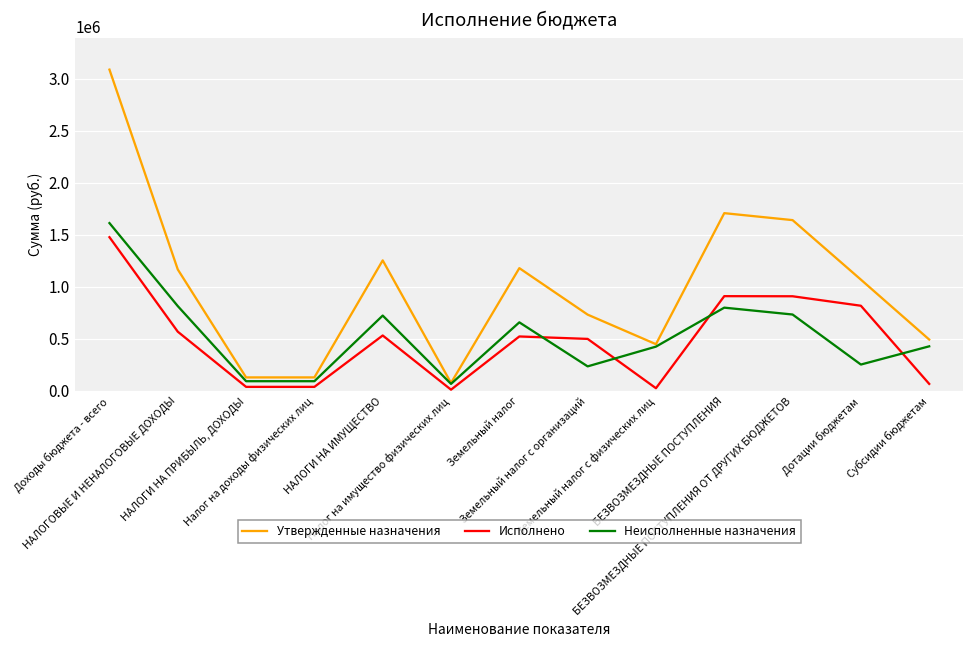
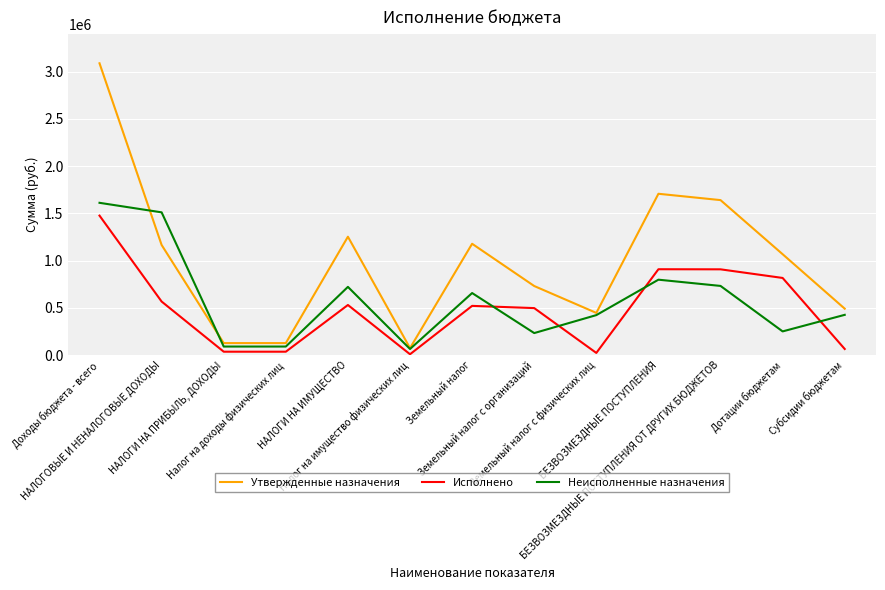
  {
    "Утвержденные назначения": {
      "Доходы бюджета - всего": 3100000,
      "НАЛОГОВЫЕ И НЕНАЛОГОВЫЕ ДОХОДЫ": 1200000,
      "НАЛОГИ НА ПРИБЫЛЬ, ДОХОДЫ": 100000,
      "Налог на доходы физических лиц": 100000,
      "НАЛОГИ НА ИМУЩЕСТВО": 1300000,
      "Земельный налог": 1200000,
      "Земельный налог с организаций": 700000,
      "БЕЗВОЗМЕЗДНЫЕ ПОСТУПЛЕНИЯ": 1700000,
      "БЕЗВОЗМЕЗДНЫЕ ПОСТУПЛЕНИЯ ОТ ДРУГИХ БЮДЖЕТОВ": 1600000,
      "Дотации бюджетам": 1100000,
      "Субсидии бюджетам": 500000
    },
    "Исполнено": {
      "Доходы бюджета - всего": 1500000,
      "НАЛОГОВЫЕ И НЕНАЛОГОВЫЕ ДОХОДЫ": 600000,
      "НАЛОГИ НА ПРИБЫЛЬ, ДОХОДЫ": 0,
      "Налог на доходы физических лиц": 0,
      "НАЛОГИ НА ИМУЩЕСТВО": 500000,
      "Налог на имущество физических лиц": 0,
      "Земельный налог": 500000,
      "Земельный налог с организаций": 500000,
      "Земельный налог с физических лиц": 0,
      "БЕЗВОЗМЕЗДНЫЕ ПОСТУПЛЕНИЯ": 900000,
      "БЕЗВОЗМЕЗДНЫЕ ПОСТУПЛЕНИЯ ОТ ДРУГИХ БЮДЖЕТОВ": 900000,
      "Дотации бюджетам": 800000,
      "Субсидии бюджетам": 100000
    },
    "Неисполненные назначения": {
      "Доходы бюджета - всего": 1600000,
-     "НАЛОГОВЫЕ И НЕНАЛОГОВЫЕ ДОХОДЫ": 800000,
+     "НАЛОГОВЫЕ И НЕНАЛОГОВЫЕ ДОХОДЫ": 1500000,
      "НАЛОГИ НА ПРИБЫЛЬ, ДОХОДЫ": 100000,
      "Налог на доходы физических лиц": 100000,
      "НАЛОГИ НА ИМУЩЕСТВО": 700000,
      "Земельный налог": 700000,
      "Земельный налог с организаций": 200000,
      "БЕЗВОЗМЕЗДНЫЕ ПОСТУПЛЕНИЯ": 800000,
      "БЕЗВОЗМЕЗДНЫЕ ПОСТУПЛЕНИЯ ОТ ДРУГИХ БЮДЖЕТОВ": 700000,
      "Дотации бюджетам": 300000,
      "Субсидии бюджетам": 400000
    }
  }
